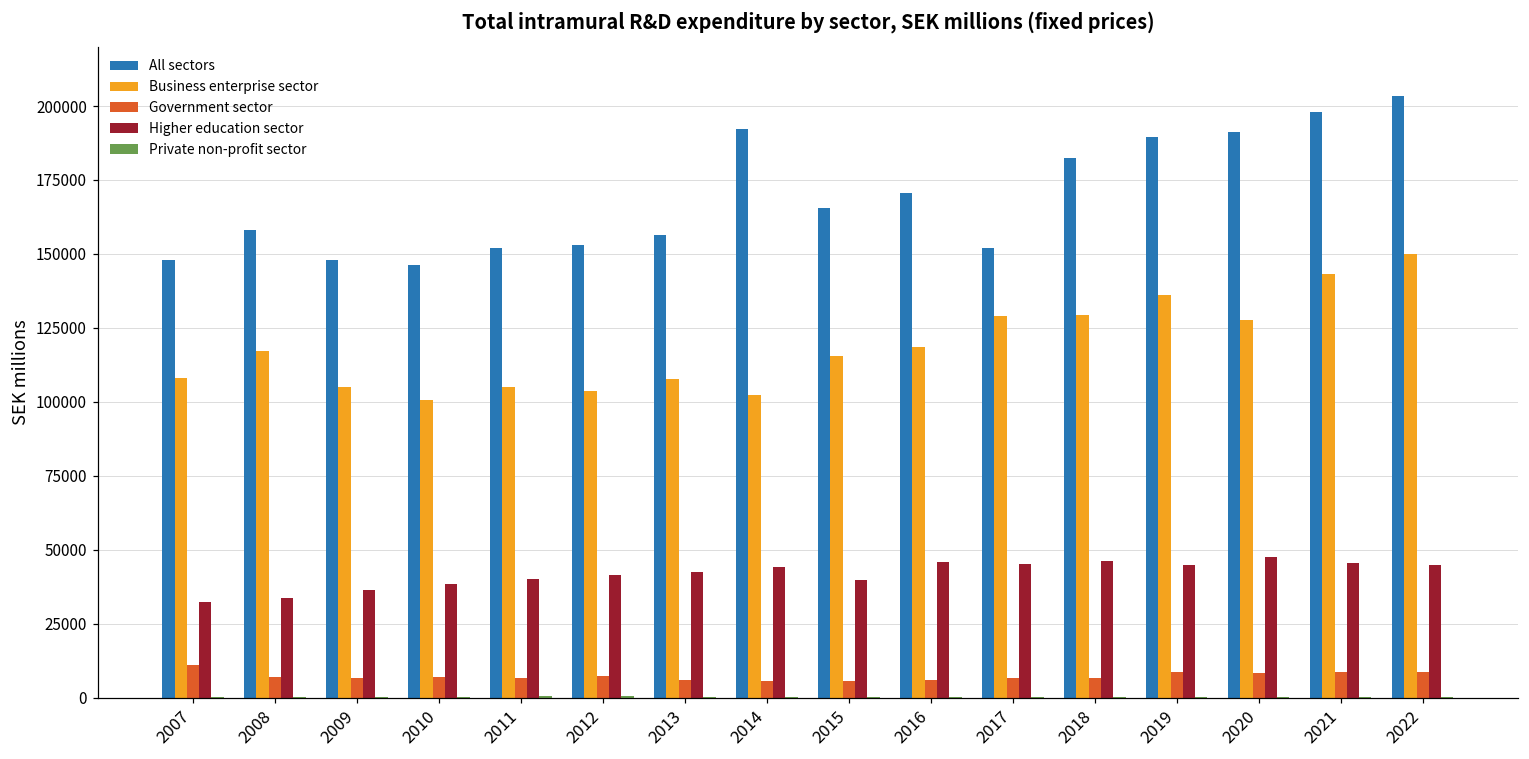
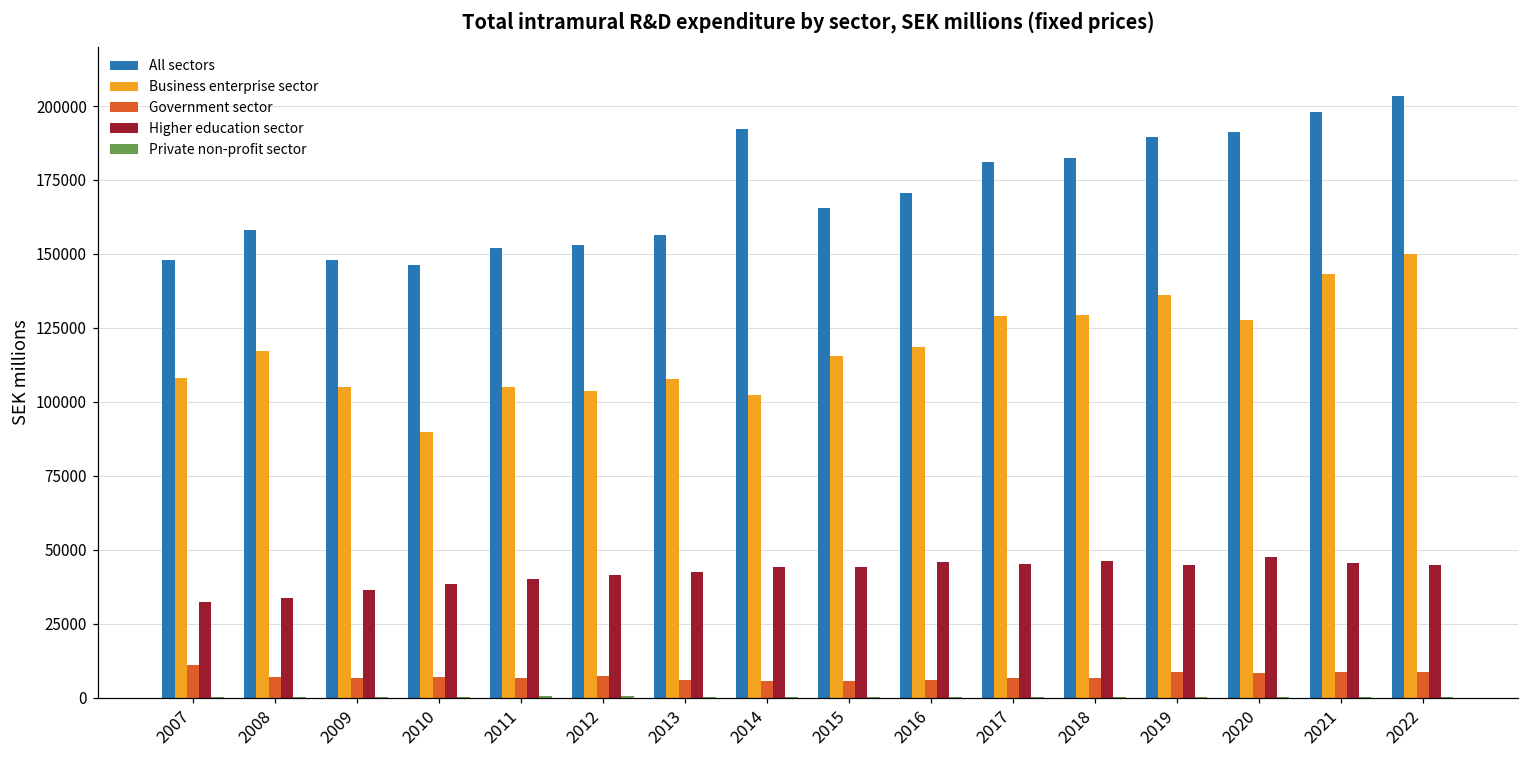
  {
    "All sectors": {
      "2007": 148000,
      "2008": 158000,
      "2009": 148000,
      "2010": 146000,
      "2011": 152000,
      "2012": 153000,
      "2013": 156000,
      "2014": 192000,
      "2015": 166000,
      "2016": 171000,
-     "2017": 152000,
+     "2017": 181000,
      "2018": 182000,
      "2019": 190000,
      "2020": 191000,
      "2021": 198000,
      "2022": 204000
    },
    "Business enterprise sector": {
      "2007": 108000,
      "2008": 117000,
      "2009": 105000,
-     "2010": 101000,
+     "2010": 90000,
      "2011": 105000,
      "2012": 104000,
      "2013": 108000,
      "2014": 102000,
      "2015": 115000,
      "2016": 119000,
      "2017": 129000,
      "2018": 129000,
      "2019": 136000,
      "2020": 128000,
      "2021": 143000,
      "2022": 150000
    },
    "Government sector": {
      "2007": 11000,
      "2008": 7000,
      "2009": 6000,
      "2010": 7000,
      "2011": 7000,
      "2012": 7000,
      "2013": 6000,
      "2014": 6000,
      "2015": 6000,
      "2016": 6000,
      "2017": 7000,
      "2018": 7000,
      "2019": 9000,
      "2020": 8000,
      "2021": 9000,
      "2022": 9000
    },
    "Higher education sector": {
      "2007": 32000,
      "2008": 34000,
      "2009": 36000,
      "2010": 39000,
      "2011": 40000,
      "2012": 42000,
      "2013": 42000,
      "2014": 44000,
-     "2015": 40000,
+     "2015": 44000,
      "2016": 46000,
      "2017": 45000,
      "2018": 46000,
      "2019": 45000,
      "2020": 48000,
      "2021": 46000,
      "2022": 45000
    }
  }
